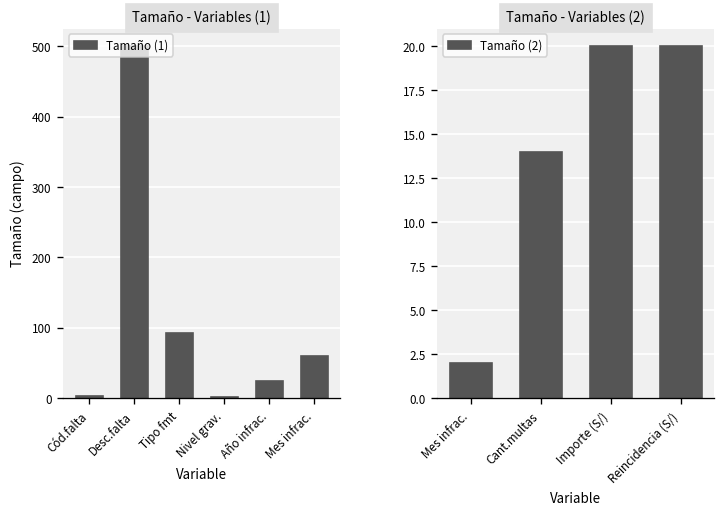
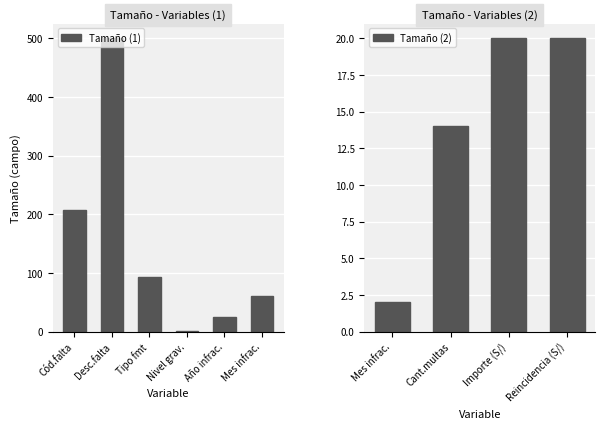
  {
    "Tamaño - Variables (1)": {
-     "Cód.falta": 0,
+     "Cód.falta": 210,
      "Tipo fmt": 90,
      "Año infrac.": 30,
      "Mes infrac.": 60
    },
    "Tamaño - Variables (2)": {
      "Mes infrac.": 2.0,
      "Cant.multas": 14.0,
      "Importe (S/)": 20.0,
      "Reincidencia (S/)": 20.0
    }
  }
